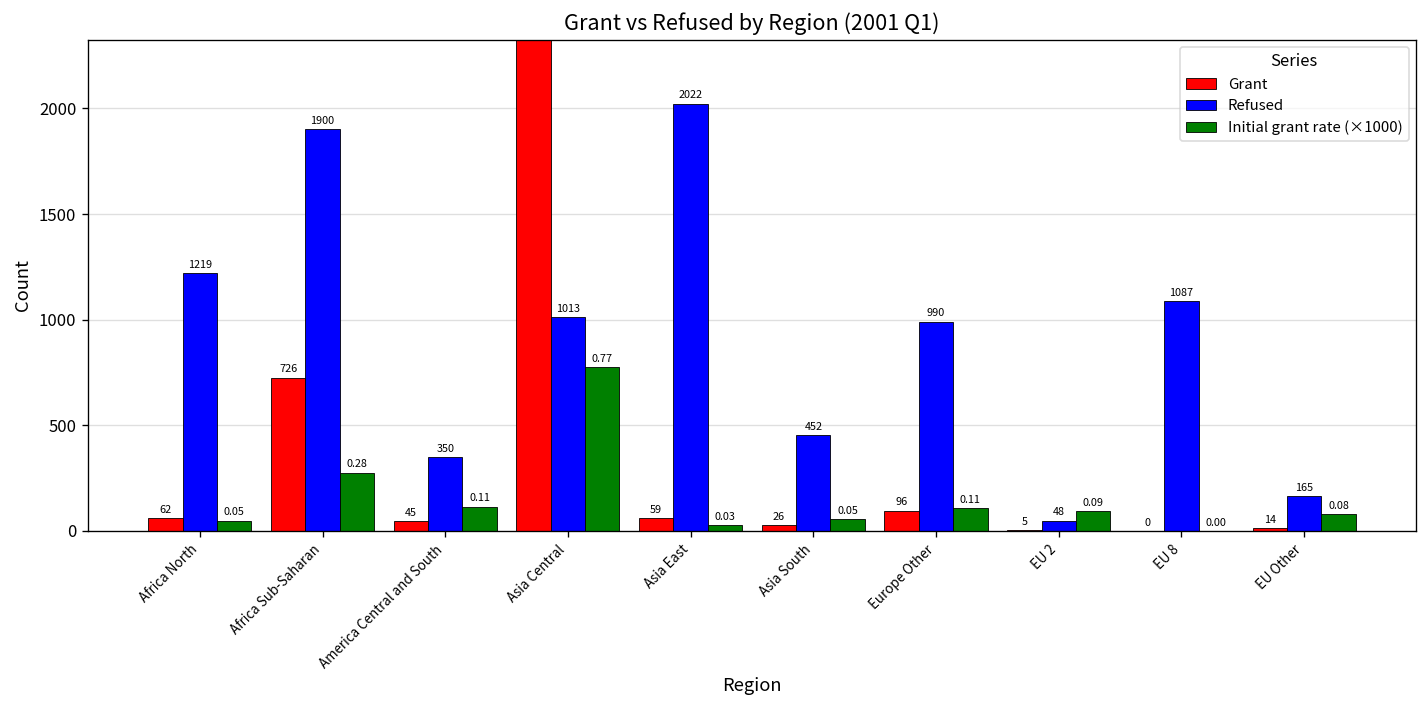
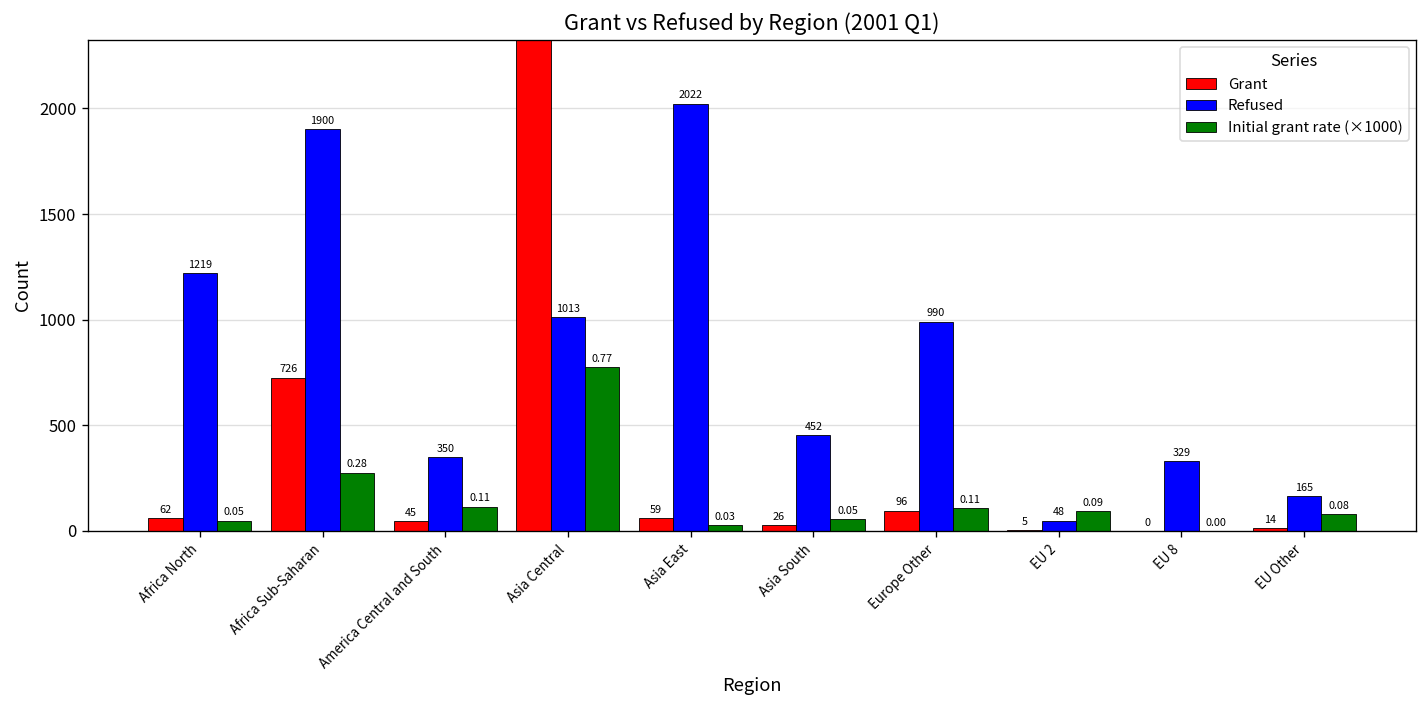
  {
    "Grant": {
      "Africa North": 62,
      "Africa Sub-Saharan": 726,
      "America Central and South": 45,
      "Asia East": 59,
      "Asia South": 26,
      "Europe Other": 96,
      "EU 2": 5,
      "EU 8": 0,
      "EU Other": 14
    },
    "Refused": {
      "Africa North": 1219,
      "Africa Sub-Saharan": 1900,
      "America Central and South": 350,
      "Asia Central": 1013,
      "Asia East": 2022,
      "Asia South": 452,
      "Europe Other": 990,
      "EU 2": 48,
-     "EU 8": 1087,
+     "EU 8": 329,
      "EU Other": 165
    },
    "Initial grant rate (×1000)": {
      "EU 8": 0.00
    }
  }
